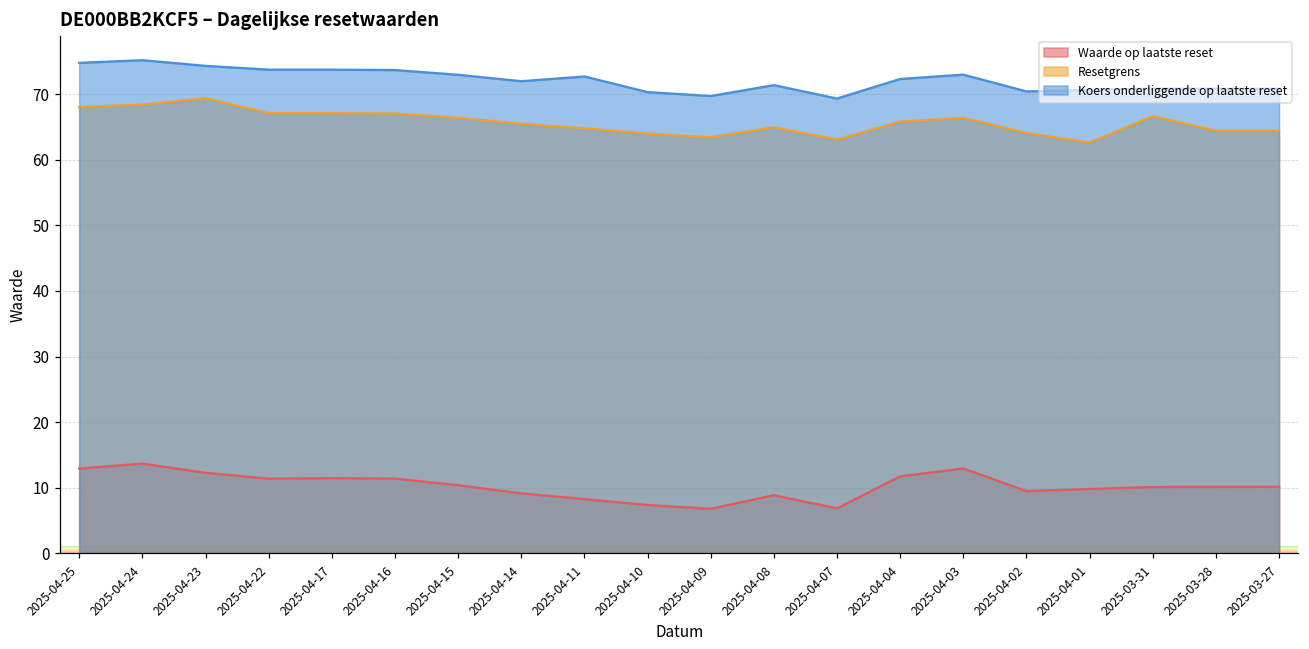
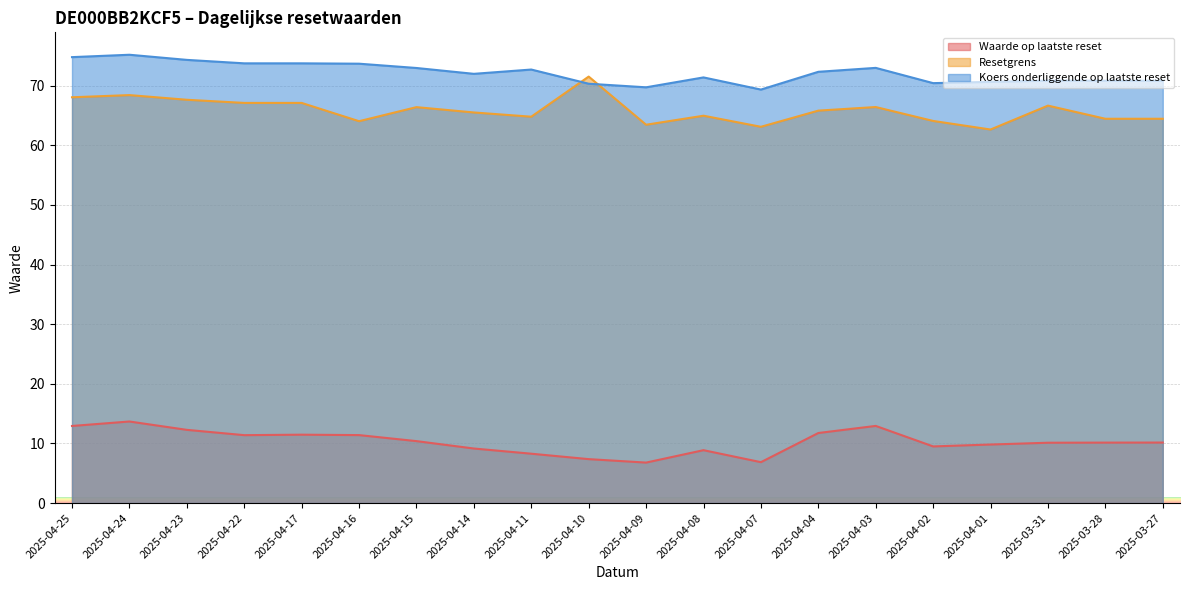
  {
    "Waarde op laatste reset": {
      "2025-04-25": 13,
      "2025-04-24": 14,
      "2025-04-23": 12,
      "2025-04-22": 11,
      "2025-04-17": 11,
      "2025-04-16": 11,
      "2025-04-15": 10,
      "2025-04-14": 9,
      "2025-04-11": 8,
      "2025-04-10": 7,
      "2025-04-09": 7,
      "2025-04-08": 9,
      "2025-04-07": 7,
      "2025-04-04": 12,
      "2025-04-03": 13,
      "2025-04-02": 10,
      "2025-04-01": 10,
      "2025-03-31": 10,
      "2025-03-28": 10,
      "2025-03-27": 10
    },
    "Resetgrens": {
      "2025-04-25": 68,
      "2025-04-24": 68,
-     "2025-04-23": 69,
+     "2025-04-23": 68,
      "2025-04-22": 67,
      "2025-04-17": 67,
-     "2025-04-16": 67,
+     "2025-04-16": 64,
      "2025-04-15": 66,
      "2025-04-14": 66,
      "2025-04-11": 65,
-     "2025-04-10": 64,
+     "2025-04-10": 72,
      "2025-04-09": 63,
      "2025-04-08": 65,
      "2025-04-07": 63,
      "2025-04-04": 66,
      "2025-04-03": 66,
      "2025-04-02": 64,
      "2025-04-01": 63,
      "2025-03-31": 67,
      "2025-03-28": 64,
      "2025-03-27": 64
    },
    "Koers onderliggende op laatste reset": {
      "2025-04-25": 75,
      "2025-04-24": 75,
      "2025-04-23": 74,
      "2025-04-22": 74,
      "2025-04-17": 74,
      "2025-04-16": 74,
      "2025-04-15": 73,
      "2025-04-14": 72,
      "2025-04-11": 73,
      "2025-04-10": 70,
      "2025-04-09": 70,
      "2025-04-08": 71,
      "2025-04-07": 69,
      "2025-04-04": 72,
      "2025-04-03": 73,
      "2025-04-02": 70
    }
  }
